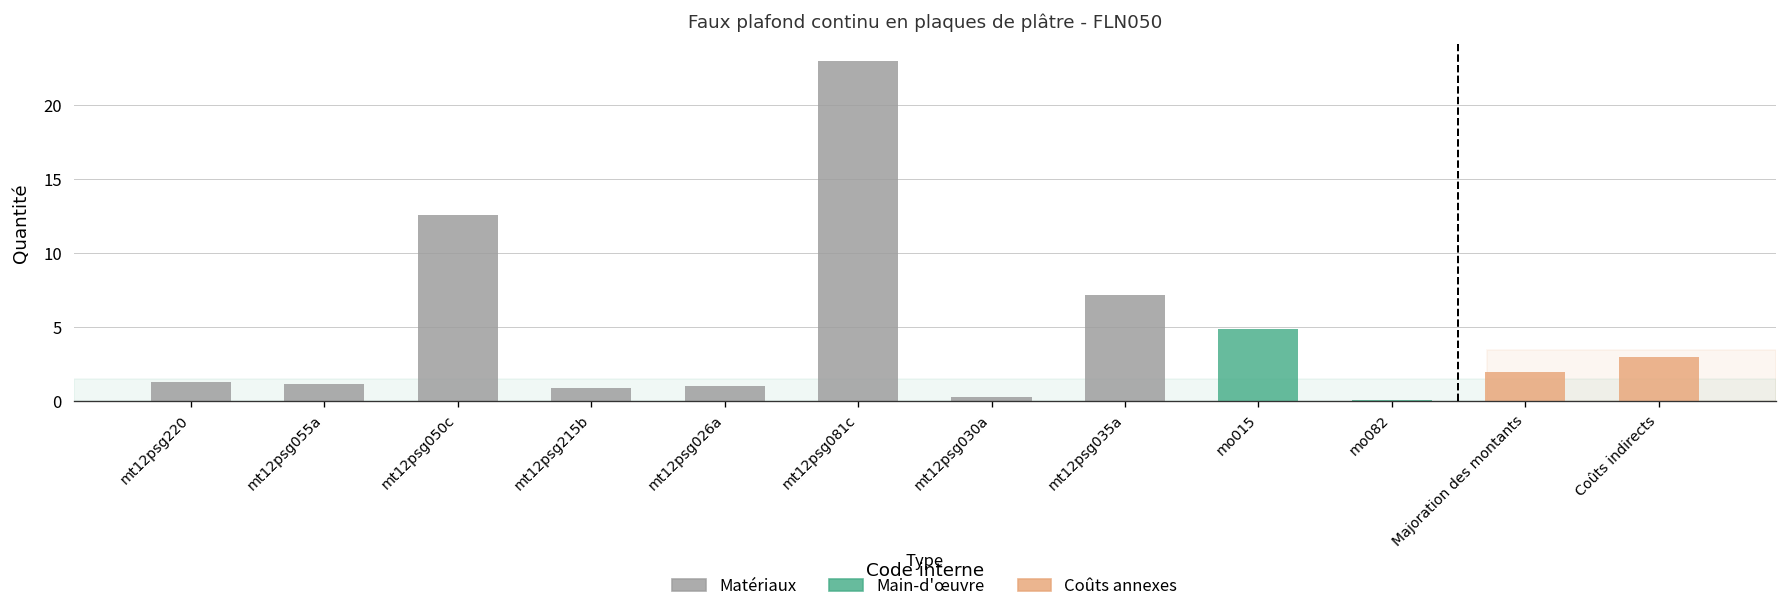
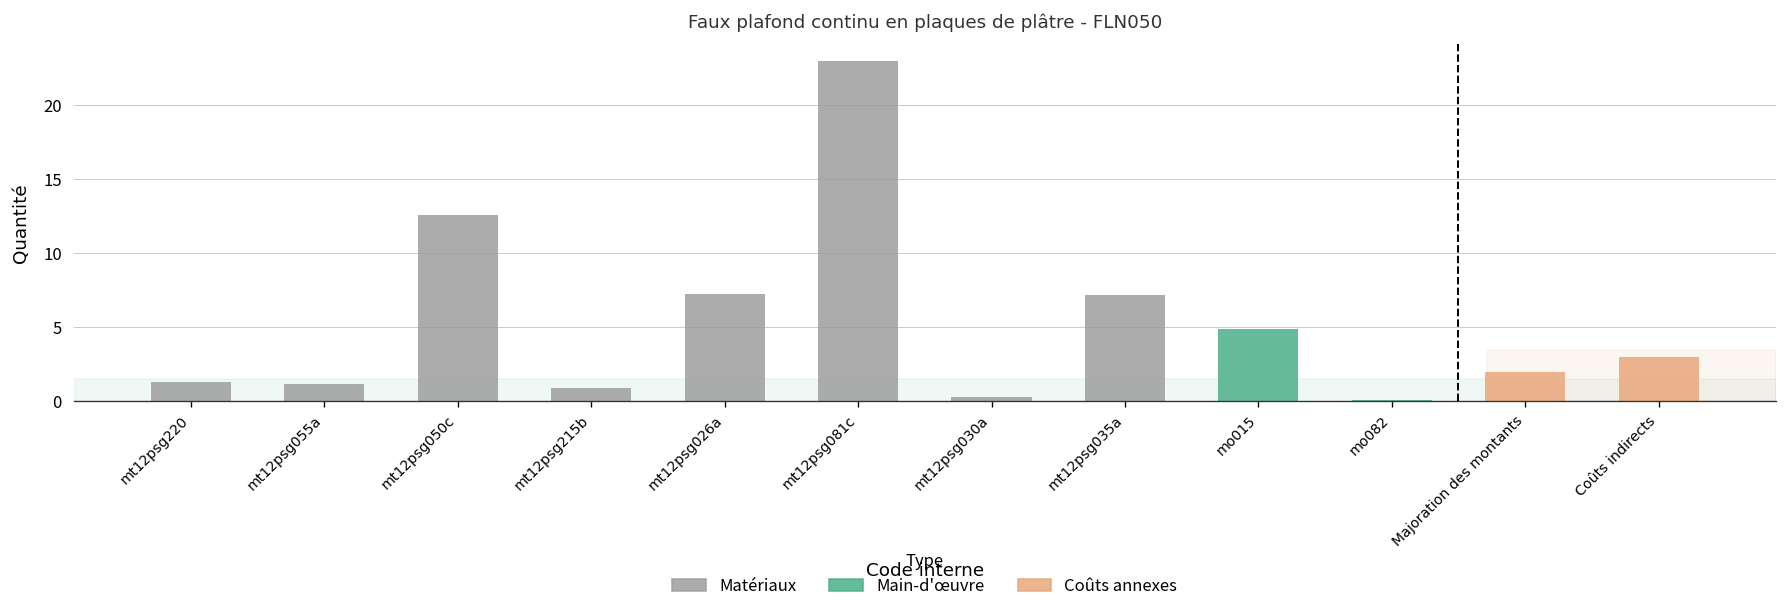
  {
    "mt12psg220": 1.3,
    "mt12psg055a": 1.2,
    "mt12psg050c": 12.6,
    "mt12psg215b": 0.9,
-   "mt12psg026a": 1.0,
+   "mt12psg026a": 7.3,
    "mt12psg081c": 23.0,
    "mt12psg030a": 0.3,
    "mt12psg035a": 7.2,
    "mo015": 4.9,
    "Majoration des montants": 2.0,
    "Coûts indirects": 3.0
  }
